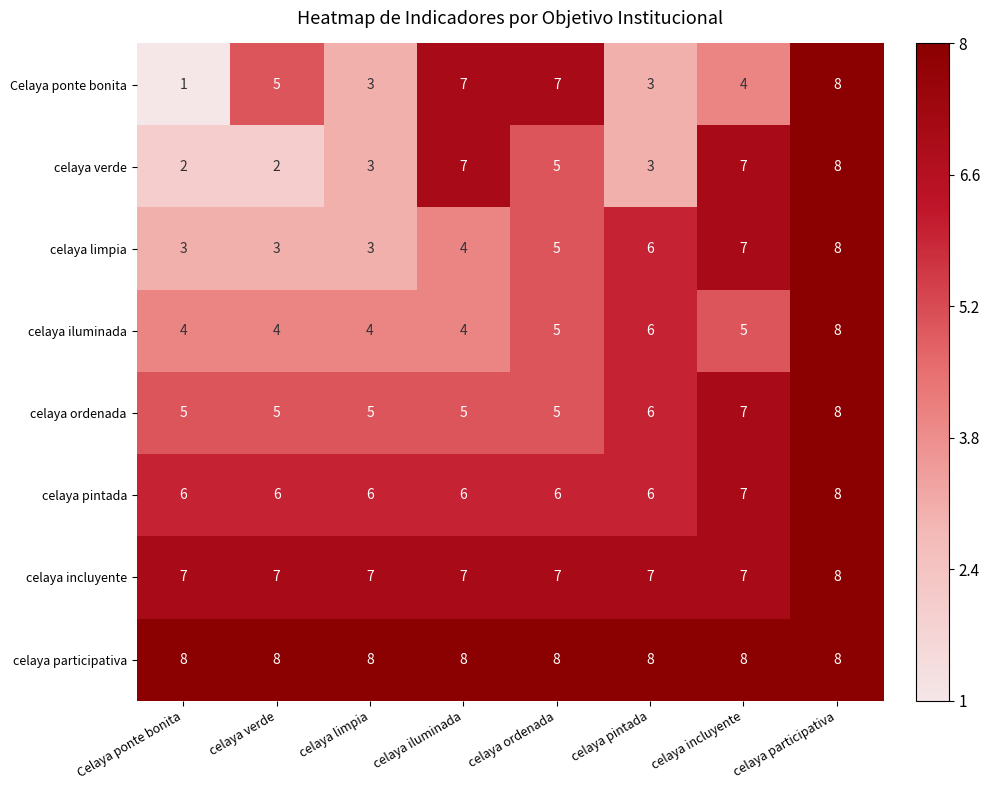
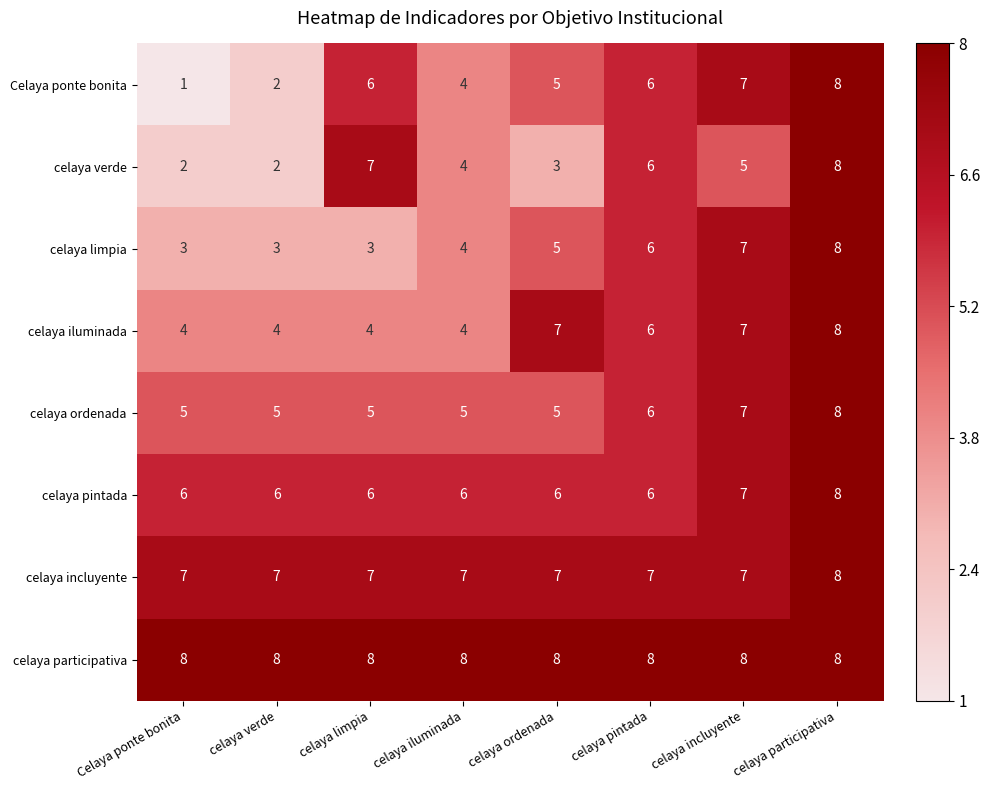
  {
    "Celaya ponte bonita": {
      "Celaya ponte bonita": 1,
-     "celaya verde": 5,
-     "celaya limpia": 3,
-     "celaya iluminada": 7,
-     "celaya ordenada": 7,
-     "celaya pintada": 3,
-     "celaya incluyente": 4,
+     "celaya verde": 2,
+     "celaya limpia": 6,
+     "celaya iluminada": 4,
+     "celaya ordenada": 5,
+     "celaya pintada": 6,
+     "celaya incluyente": 7,
      "celaya participativa": 8
    },
    "celaya verde": {
      "Celaya ponte bonita": 2,
      "celaya verde": 2,
-     "celaya limpia": 3,
-     "celaya iluminada": 7,
-     "celaya ordenada": 5,
-     "celaya pintada": 3,
-     "celaya incluyente": 7,
+     "celaya limpia": 7,
+     "celaya iluminada": 4,
+     "celaya ordenada": 3,
+     "celaya pintada": 6,
+     "celaya incluyente": 5,
      "celaya participativa": 8
    },
    "celaya limpia": {
      "Celaya ponte bonita": 3,
      "celaya verde": 3,
      "celaya limpia": 3,
      "celaya iluminada": 4,
      "celaya ordenada": 5,
      "celaya pintada": 6,
      "celaya incluyente": 7,
      "celaya participativa": 8
    },
    "celaya iluminada": {
      "Celaya ponte bonita": 4,
      "celaya verde": 4,
      "celaya limpia": 4,
      "celaya iluminada": 4,
-     "celaya ordenada": 5,
+     "celaya ordenada": 7,
      "celaya pintada": 6,
-     "celaya incluyente": 5,
+     "celaya incluyente": 7,
      "celaya participativa": 8
    },
    "celaya ordenada": {
      "Celaya ponte bonita": 5,
      "celaya verde": 5,
      "celaya limpia": 5,
      "celaya iluminada": 5,
      "celaya ordenada": 5,
      "celaya pintada": 6,
      "celaya incluyente": 7,
      "celaya participativa": 8
    },
    "celaya pintada": {
      "Celaya ponte bonita": 6,
      "celaya verde": 6,
      "celaya limpia": 6,
      "celaya iluminada": 6,
      "celaya ordenada": 6,
      "celaya pintada": 6,
      "celaya incluyente": 7,
      "celaya participativa": 8
    },
    "celaya incluyente": {
      "Celaya ponte bonita": 7,
      "celaya verde": 7,
      "celaya limpia": 7,
      "celaya iluminada": 7,
      "celaya ordenada": 7,
      "celaya pintada": 7,
      "celaya incluyente": 7,
      "celaya participativa": 8
    },
    "celaya participativa": {
      "Celaya ponte bonita": 8,
      "celaya verde": 8,
      "celaya limpia": 8,
      "celaya iluminada": 8,
      "celaya ordenada": 8,
      "celaya pintada": 8,
      "celaya incluyente": 8,
      "celaya participativa": 8
    }
  }
